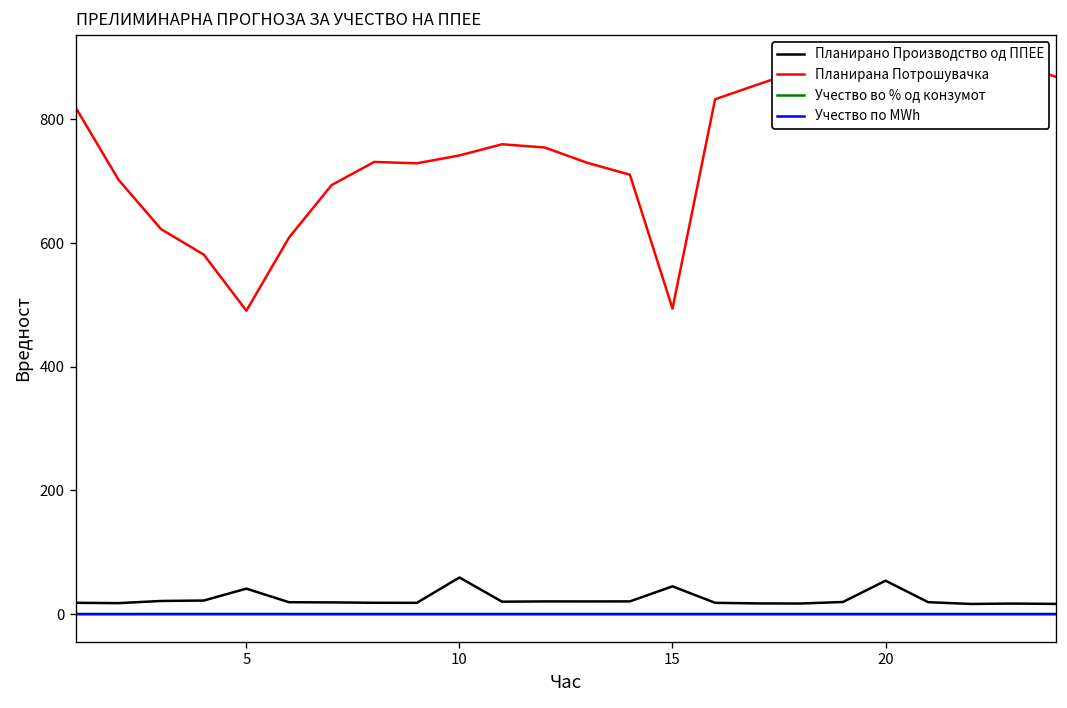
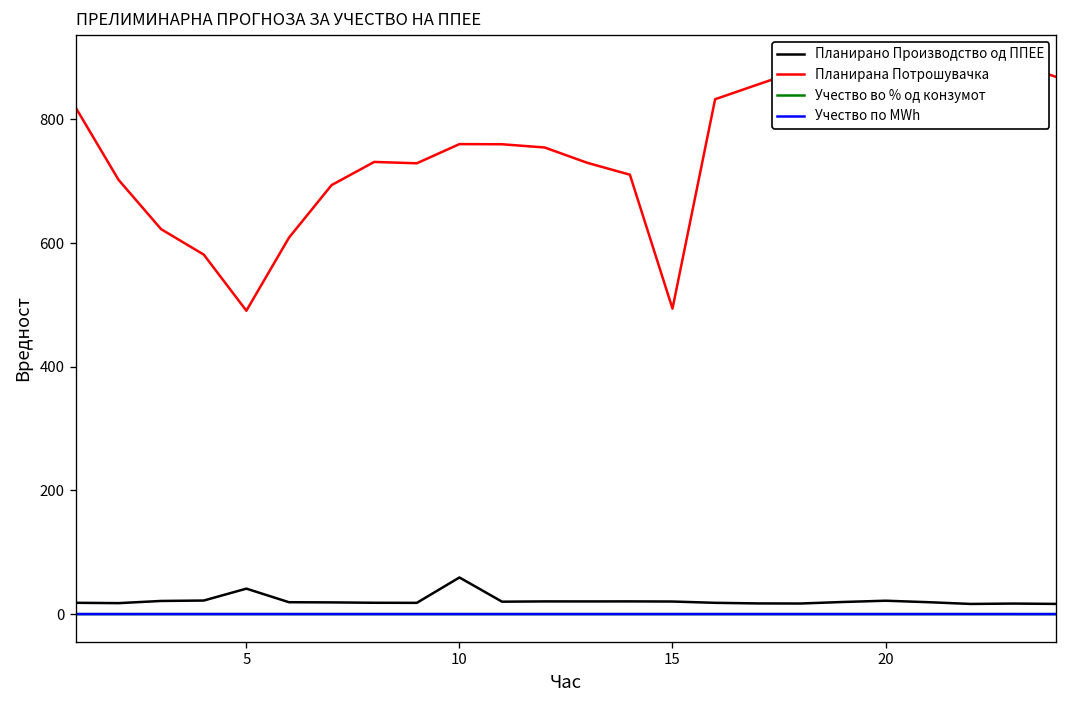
  {
    "Планирано Производство од ППЕЕ": {
      "5": 40,
      "10": 60,
-     "15": 40,
-     "20": 50
+     "15": 20,
+     "20": 20
    },
    "Планирана Потрошувачка": {
      "5": 490,
-     "10": 740,
+     "10": 760,
      "15": 490
    },
    "Учество по MWh": {
      "5": 0,
      "10": 0,
      "15": 0,
      "20": 0
    }
  }
